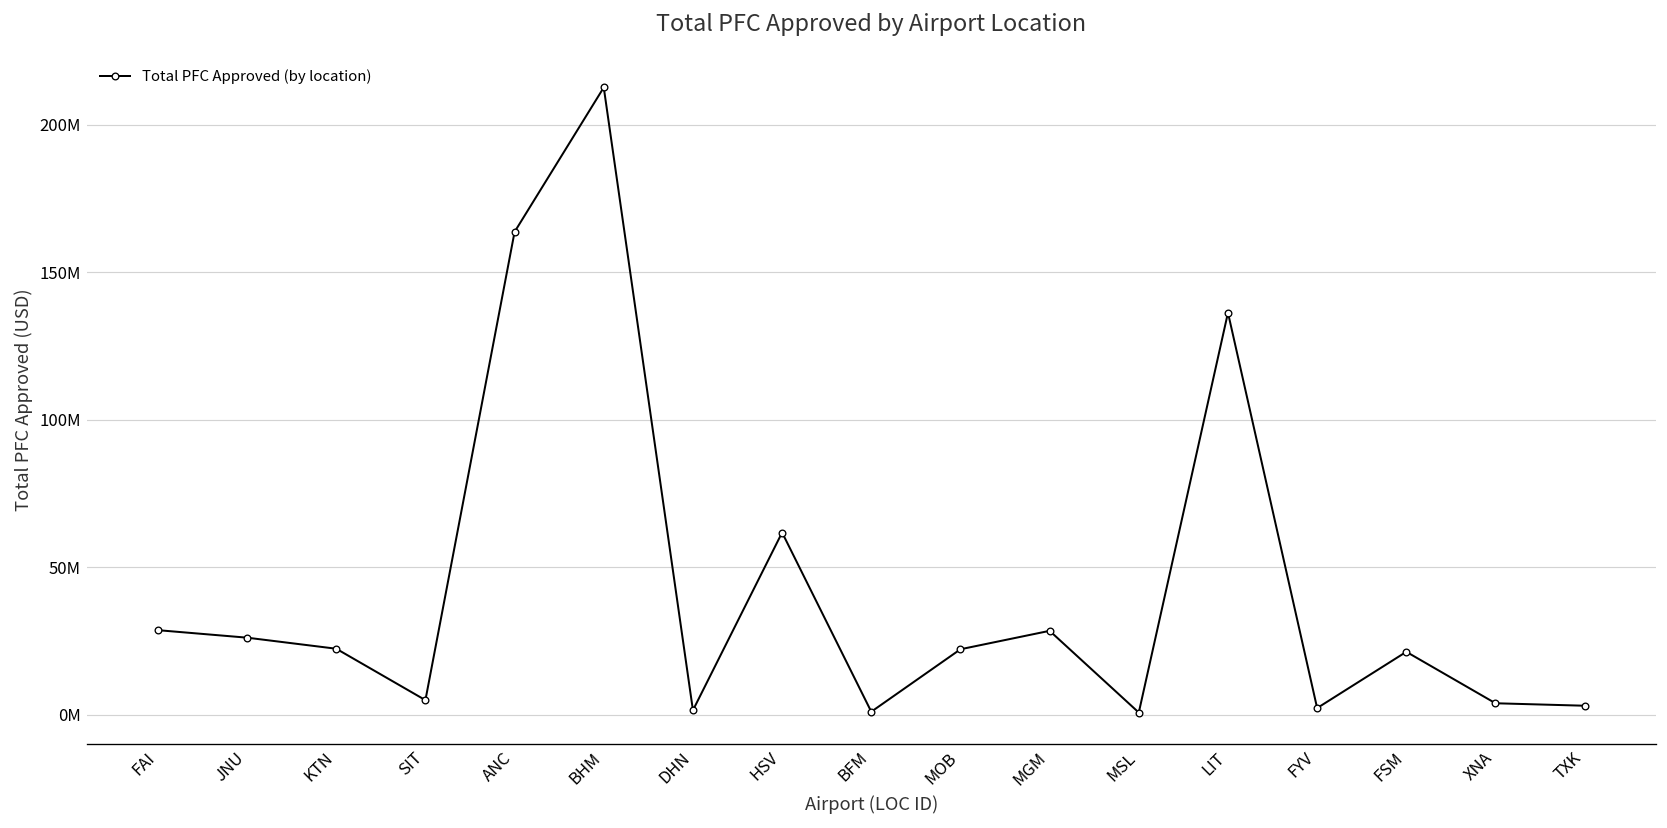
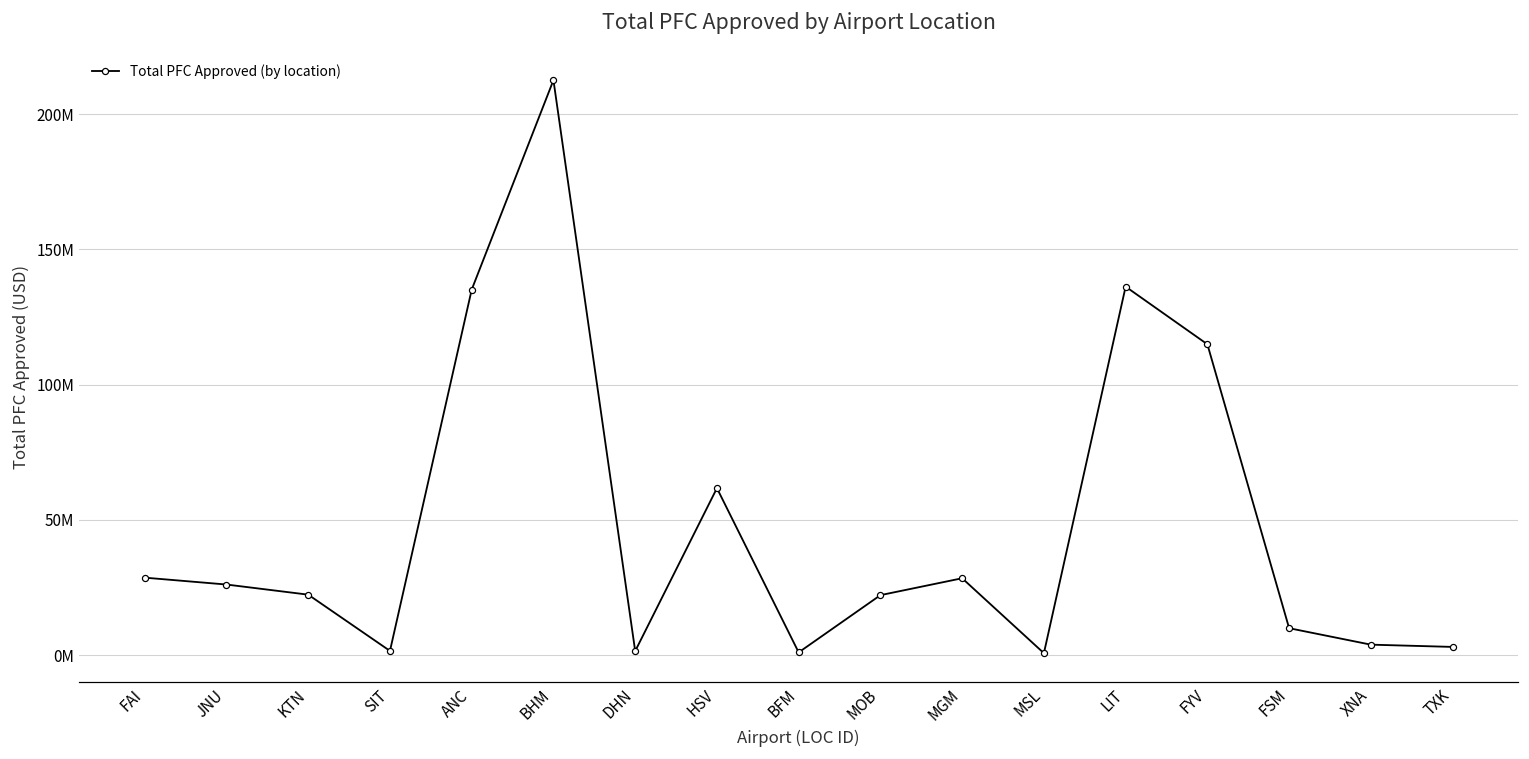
  {
    "FAI": 29000000,
    "JNU": 26000000,
    "KTN": 22000000,
-   "SIT": 5000000,
-   "ANC": 164000000,
+   "SIT": 2000000,
+   "ANC": 135000000,
    "BHM": 213000000,
    "DHN": 1000000,
    "HSV": 62000000,
    "BFM": 1000000,
    "MOB": 22000000,
    "MGM": 28000000,
    "MSL": 1000000,
    "LIT": 136000000,
-   "FYV": 2000000,
-   "FSM": 21000000,
+   "FYV": 115000000,
+   "FSM": 10000000,
    "XNA": 4000000,
    "TXK": 3000000
  }
